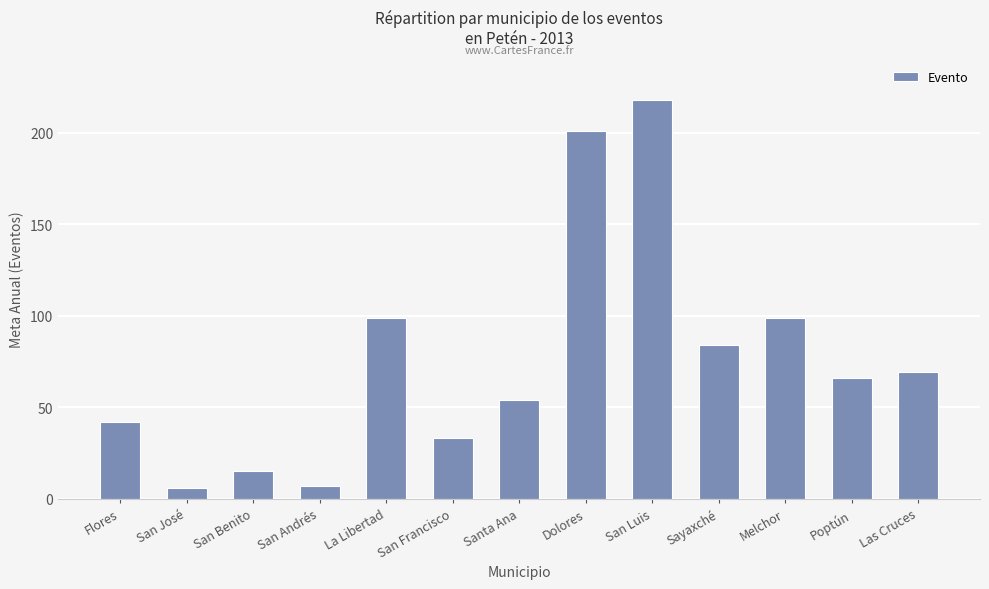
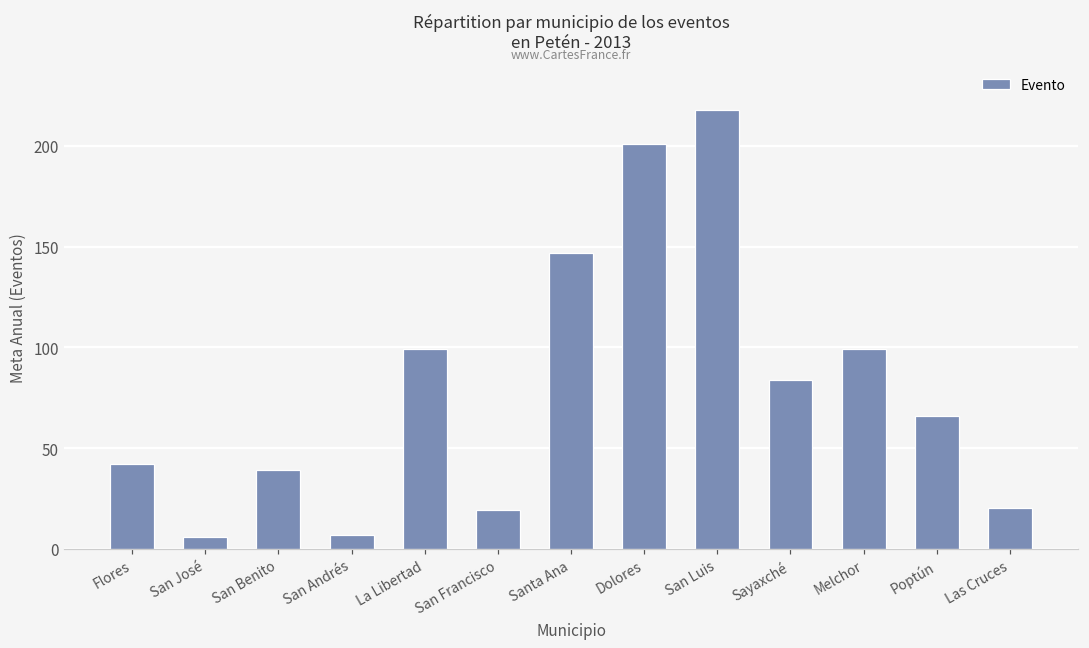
  {
    "Flores": 42,
    "San José": 6,
-   "San Benito": 15,
+   "San Benito": 39,
    "San Andrés": 7,
    "La Libertad": 99,
-   "San Francisco": 33,
-   "Santa Ana": 54,
+   "San Francisco": 19,
+   "Santa Ana": 147,
    "Dolores": 201,
    "San Luis": 218,
    "Sayaxché": 84,
    "Melchor": 99,
    "Poptún": 66,
-   "Las Cruces": 69
+   "Las Cruces": 20
  }
